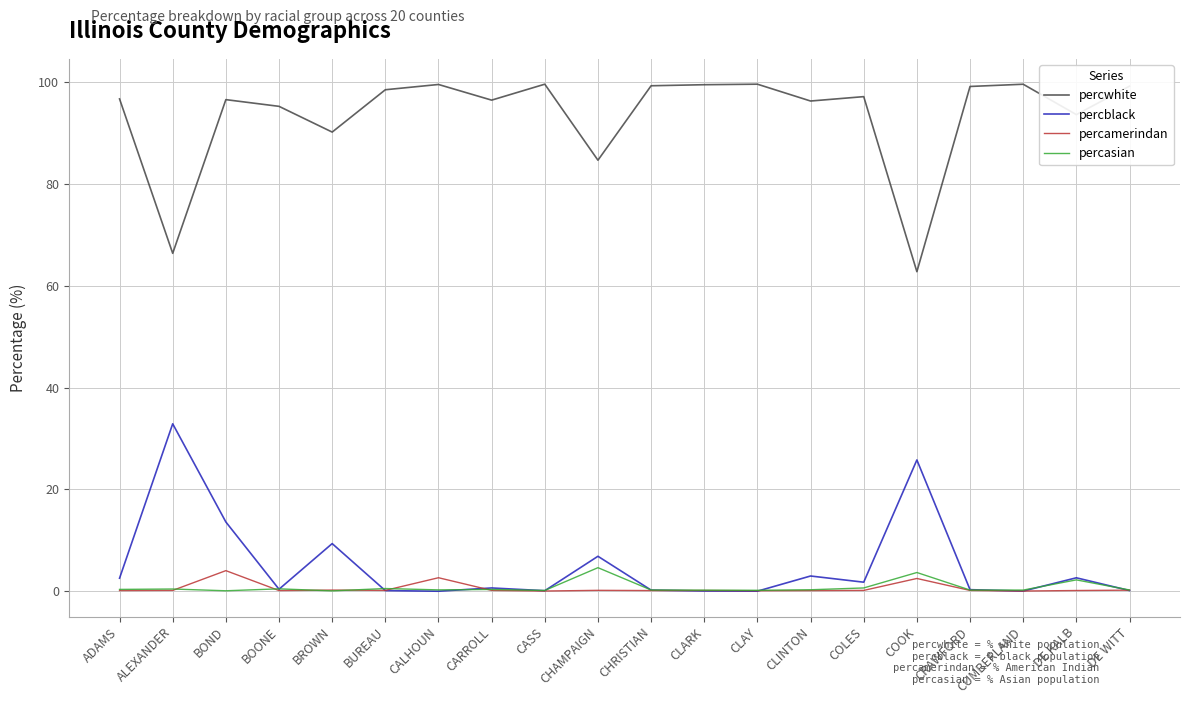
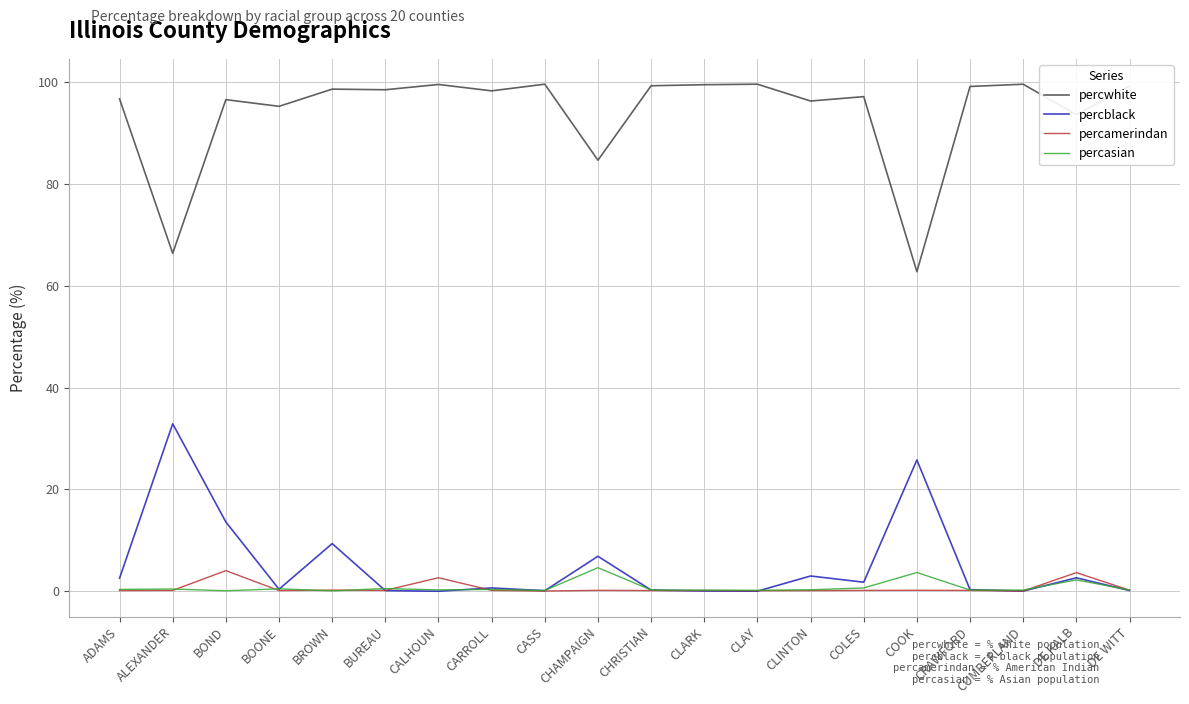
  {
    "percwhite": {
      "ADAMS": 97,
      "ALEXANDER": 66,
      "BOND": 97,
      "BOONE": 95,
-     "BROWN": 90,
+     "BROWN": 99,
      "BUREAU": 99,
      "CALHOUN": 100,
-     "CARROLL": 96,
+     "CARROLL": 98,
      "CASS": 100,
      "CHAMPAIGN": 85,
      "CHRISTIAN": 99,
      "CLARK": 100,
      "CLAY": 100,
      "CLINTON": 96,
      "COLES": 97,
      "COOK": 63,
      "CRAWFORD": 99,
      "CUMBERLAND": 100
    },
    "percblack": {
      "ADAMS": 3,
      "ALEXANDER": 33,
      "BOND": 14,
      "BROWN": 9,
      "CHAMPAIGN": 7,
      "CLINTON": 3,
      "COLES": 2,
      "COOK": 26
    },
    "percamerindan": {
      "BOND": 4,
      "CALHOUN": 3,
      "CHAMPAIGN": 0,
-     "COOK": 3,
-     "DE KALB": 0
+     "COOK": 0,
+     "DE KALB": 4
    },
    "percasian": {
      "BOND": 0,
      "CHAMPAIGN": 5,
      "COOK": 4
    }
  }
